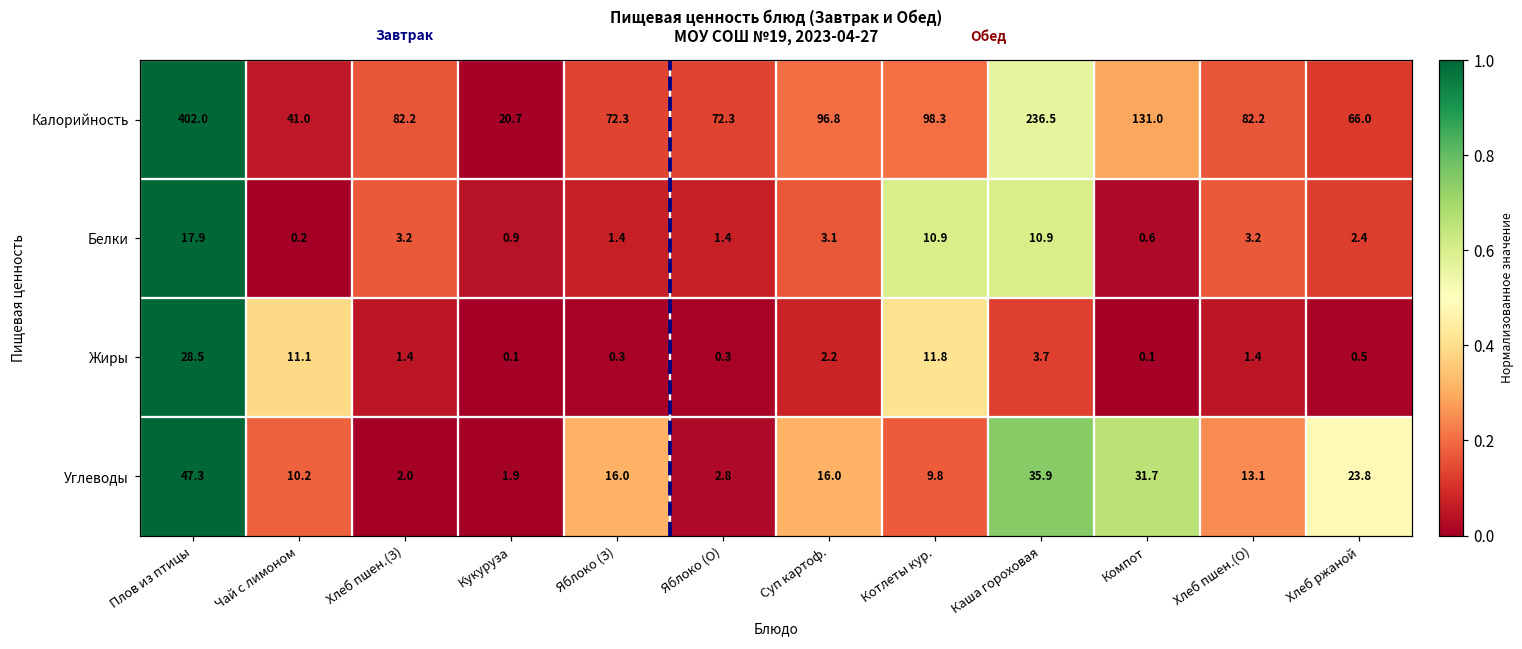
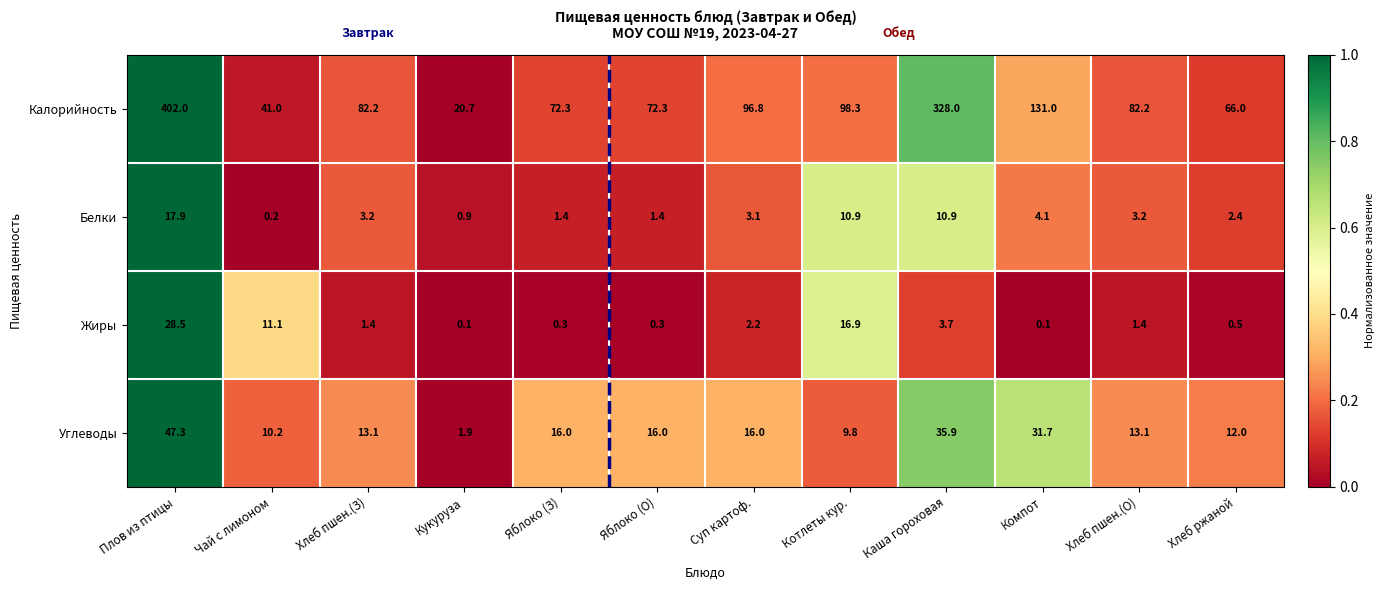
  {
    "Калорийность": {
      "Плов из птицы": 402.0,
      "Чай с лимоном": 41.0,
      "Хлеб пшен.(З)": 82.2,
      "Кукуруза": 20.7,
      "Яблоко (З)": 72.3,
      "Яблоко (О)": 72.3,
      "Суп картоф.": 96.8,
      "Котлеты кур.": 98.3,
-     "Каша гороховая": 236.5,
+     "Каша гороховая": 328.0,
      "Компот": 131.0,
      "Хлеб пшен.(О)": 82.2,
      "Хлеб ржаной": 66.0
    },
    "Белки": {
      "Плов из птицы": 17.9,
      "Чай с лимоном": 0.2,
      "Хлеб пшен.(З)": 3.2,
      "Кукуруза": 0.9,
      "Яблоко (З)": 1.4,
      "Яблоко (О)": 1.4,
      "Суп картоф.": 3.1,
      "Котлеты кур.": 10.9,
      "Каша гороховая": 10.9,
-     "Компот": 0.6,
+     "Компот": 4.1,
      "Хлеб пшен.(О)": 3.2,
      "Хлеб ржаной": 2.4
    },
    "Жиры": {
      "Плов из птицы": 28.5,
      "Чай с лимоном": 11.1,
      "Хлеб пшен.(З)": 1.4,
      "Кукуруза": 0.1,
      "Яблоко (З)": 0.3,
      "Яблоко (О)": 0.3,
      "Суп картоф.": 2.2,
-     "Котлеты кур.": 11.8,
+     "Котлеты кур.": 16.9,
      "Каша гороховая": 3.7,
      "Компот": 0.1,
      "Хлеб пшен.(О)": 1.4,
      "Хлеб ржаной": 0.5
    },
    "Углеводы": {
      "Плов из птицы": 47.3,
      "Чай с лимоном": 10.2,
-     "Хлеб пшен.(З)": 2.0,
+     "Хлеб пшен.(З)": 13.1,
      "Кукуруза": 1.9,
      "Яблоко (З)": 16.0,
-     "Яблоко (О)": 2.8,
+     "Яблоко (О)": 16.0,
      "Суп картоф.": 16.0,
      "Котлеты кур.": 9.8,
      "Каша гороховая": 35.9,
      "Компот": 31.7,
      "Хлеб пшен.(О)": 13.1,
-     "Хлеб ржаной": 23.8
+     "Хлеб ржаной": 12.0
    }
  }
